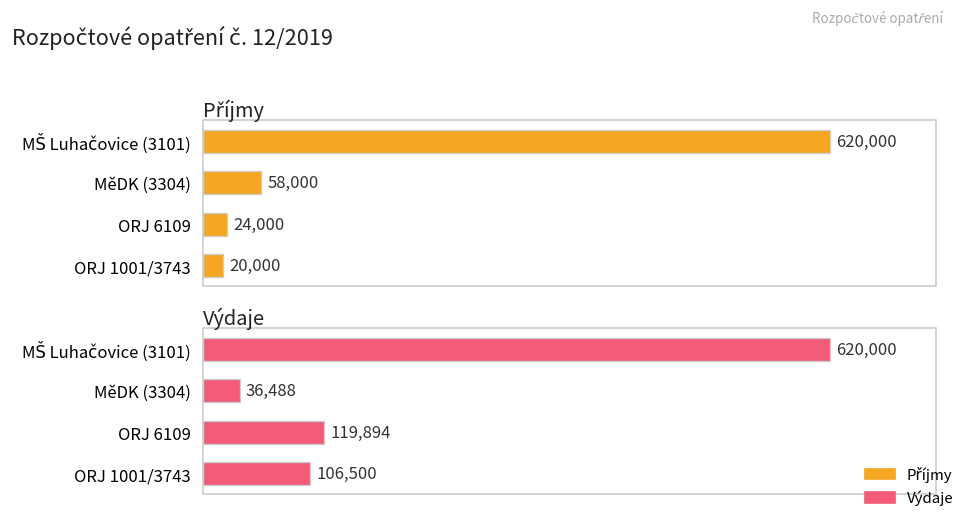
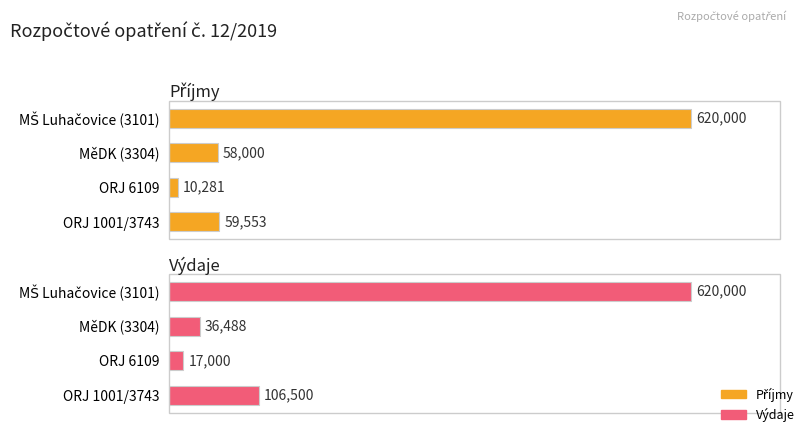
  {
    "Příjmy": {
      "MŠ Luhačovice (3101)": "620,000",
      "MěDK (3304)": "58,000",
-     "ORJ 6109": "24,000",
-     "ORJ 1001/3743": "20,000"
+     "ORJ 6109": "10,281",
+     "ORJ 1001/3743": "59,553"
    },
    "Výdaje": {
      "MŠ Luhačovice (3101)": "620,000",
      "MěDK (3304)": "36,488",
-     "ORJ 6109": "119,894",
+     "ORJ 6109": "17,000",
      "ORJ 1001/3743": "106,500"
    }
  }
